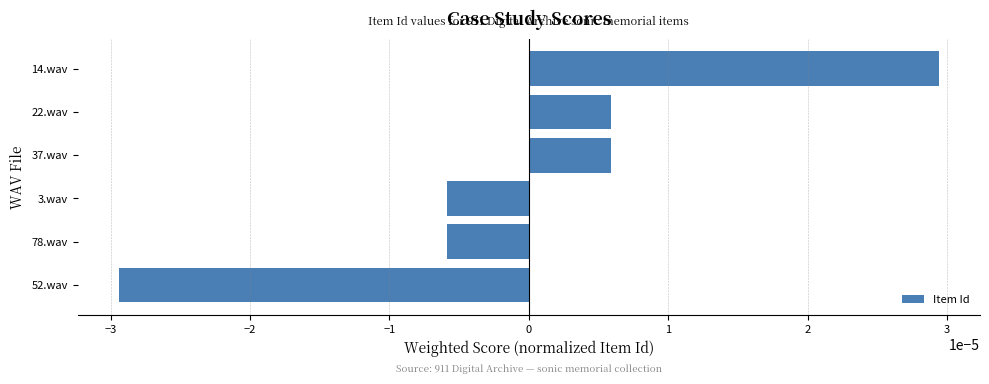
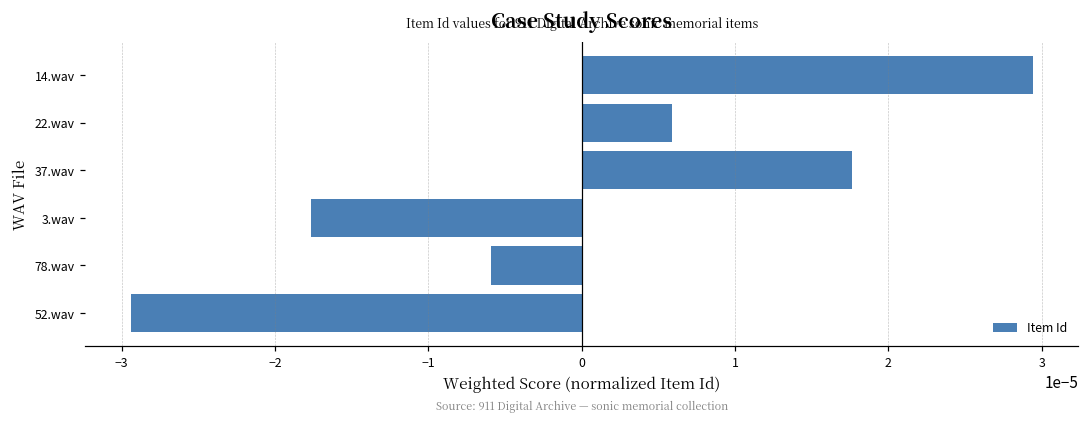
  {
    "14.wav": 0.0000294,
    "22.wav": 0.0000059,
-   "37.wav": 0.0000059,
-   "3.wav": -0.0000059,
+   "37.wav": 0.0000177,
+   "3.wav": -0.0000177,
    "78.wav": -0.0000059,
    "52.wav": -0.0000294
  }
